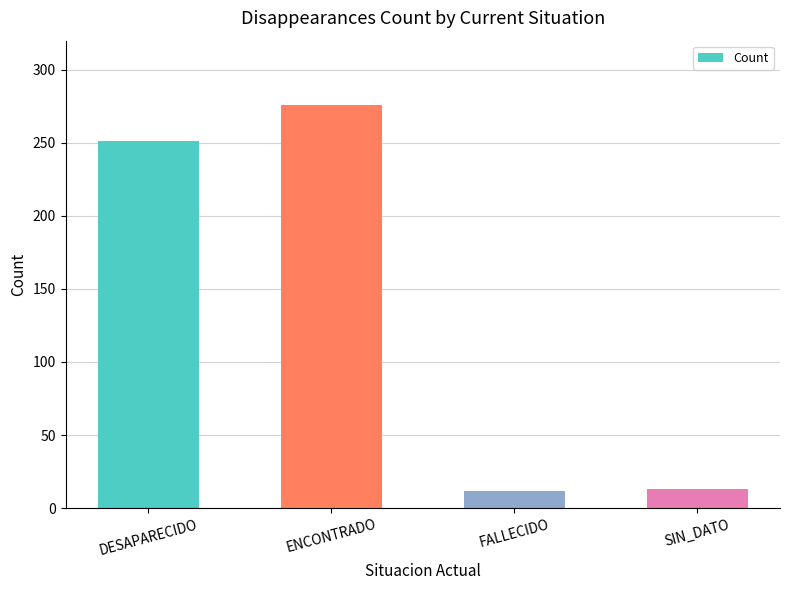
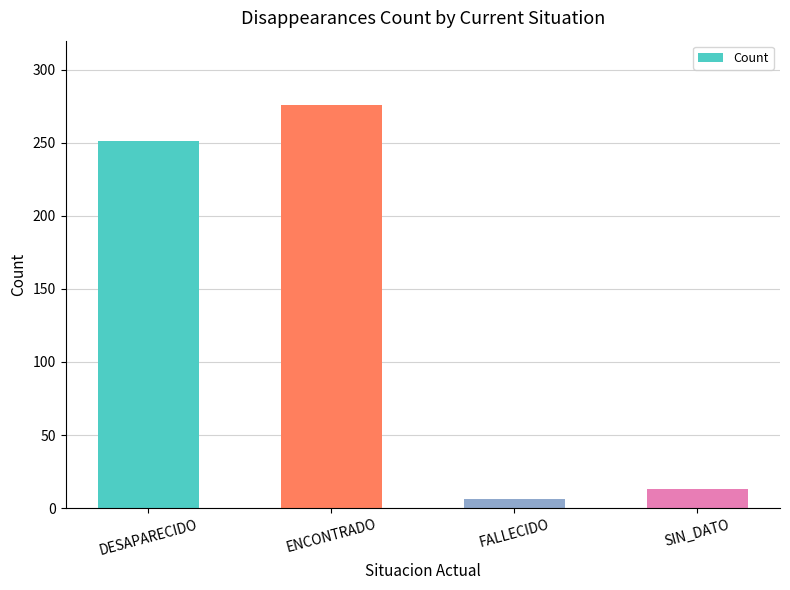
  {
    "DESAPARECIDO": 251,
    "ENCONTRADO": 276,
-   "FALLECIDO": 12,
+   "FALLECIDO": 6,
    "SIN_DATO": 13
  }
